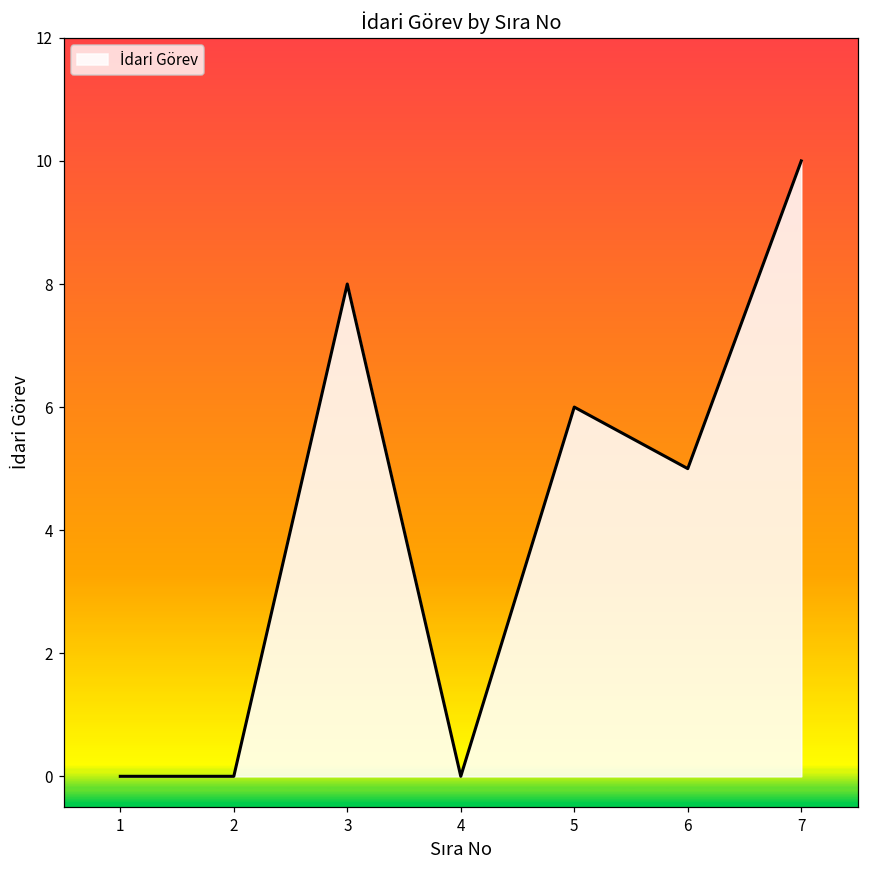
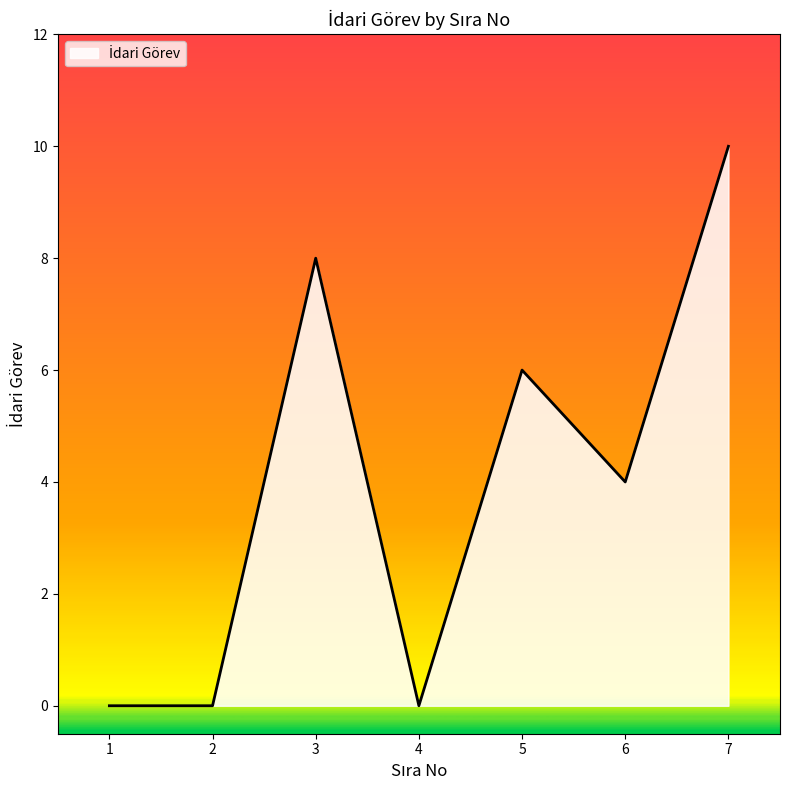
  {
    "1": 0,
    "2": 0,
    "3": 8,
    "4": 0,
    "5": 6,
-   "6": 5,
+   "6": 4,
    "7": 10
  }
